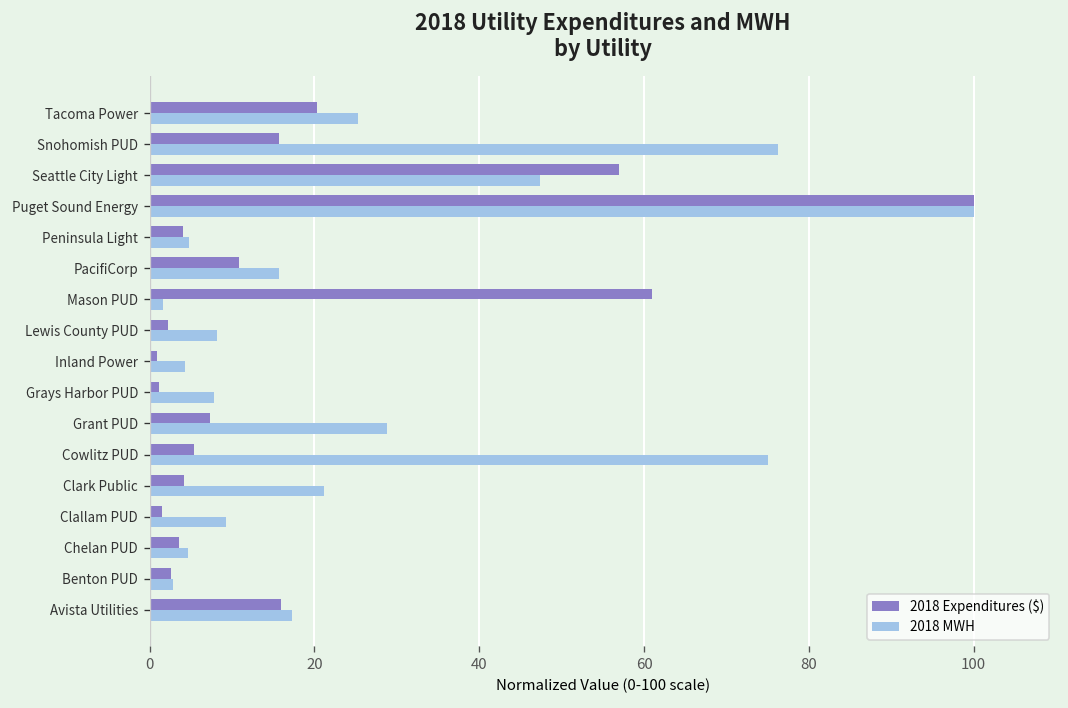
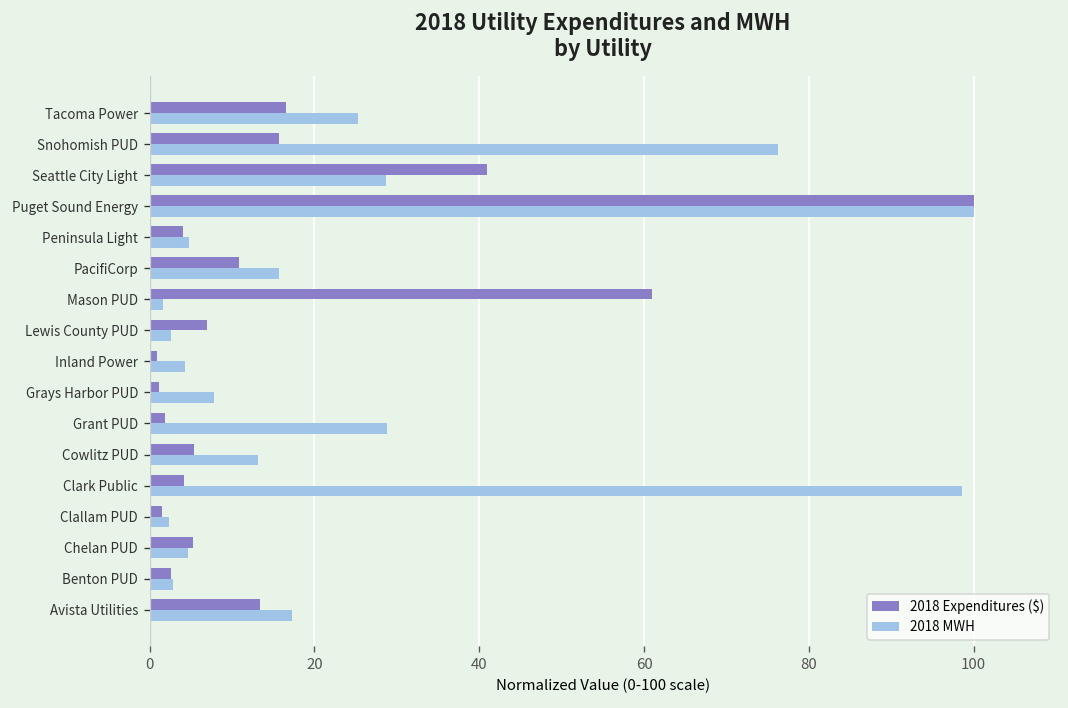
  {
    "2018 Expenditures ($)": {
-     "Tacoma Power": 20,
+     "Tacoma Power": 17,
      "Snohomish PUD": 16,
-     "Seattle City Light": 57,
+     "Seattle City Light": 41,
      "Puget Sound Energy": 100,
      "Peninsula Light": 4,
      "PacifiCorp": 11,
      "Mason PUD": 61,
-     "Lewis County PUD": 2,
+     "Lewis County PUD": 7,
      "Inland Power": 1,
      "Grays Harbor PUD": 1,
-     "Grant PUD": 7,
+     "Grant PUD": 2,
      "Cowlitz PUD": 5,
      "Clark Public": 4,
      "Clallam PUD": 1,
-     "Chelan PUD": 4,
+     "Chelan PUD": 5,
      "Benton PUD": 3,
-     "Avista Utilities": 16
+     "Avista Utilities": 13
    },
    "2018 MWH": {
      "Tacoma Power": 25,
      "Snohomish PUD": 76,
-     "Seattle City Light": 47,
+     "Seattle City Light": 29,
      "Puget Sound Energy": 100,
      "Peninsula Light": 5,
      "PacifiCorp": 16,
      "Mason PUD": 2,
-     "Lewis County PUD": 8,
+     "Lewis County PUD": 3,
      "Inland Power": 4,
      "Grays Harbor PUD": 8,
      "Grant PUD": 29,
-     "Cowlitz PUD": 75,
-     "Clark Public": 21,
-     "Clallam PUD": 9,
+     "Cowlitz PUD": 13,
+     "Clark Public": 99,
+     "Clallam PUD": 2,
      "Chelan PUD": 5,
      "Benton PUD": 3,
      "Avista Utilities": 17
    }
  }
